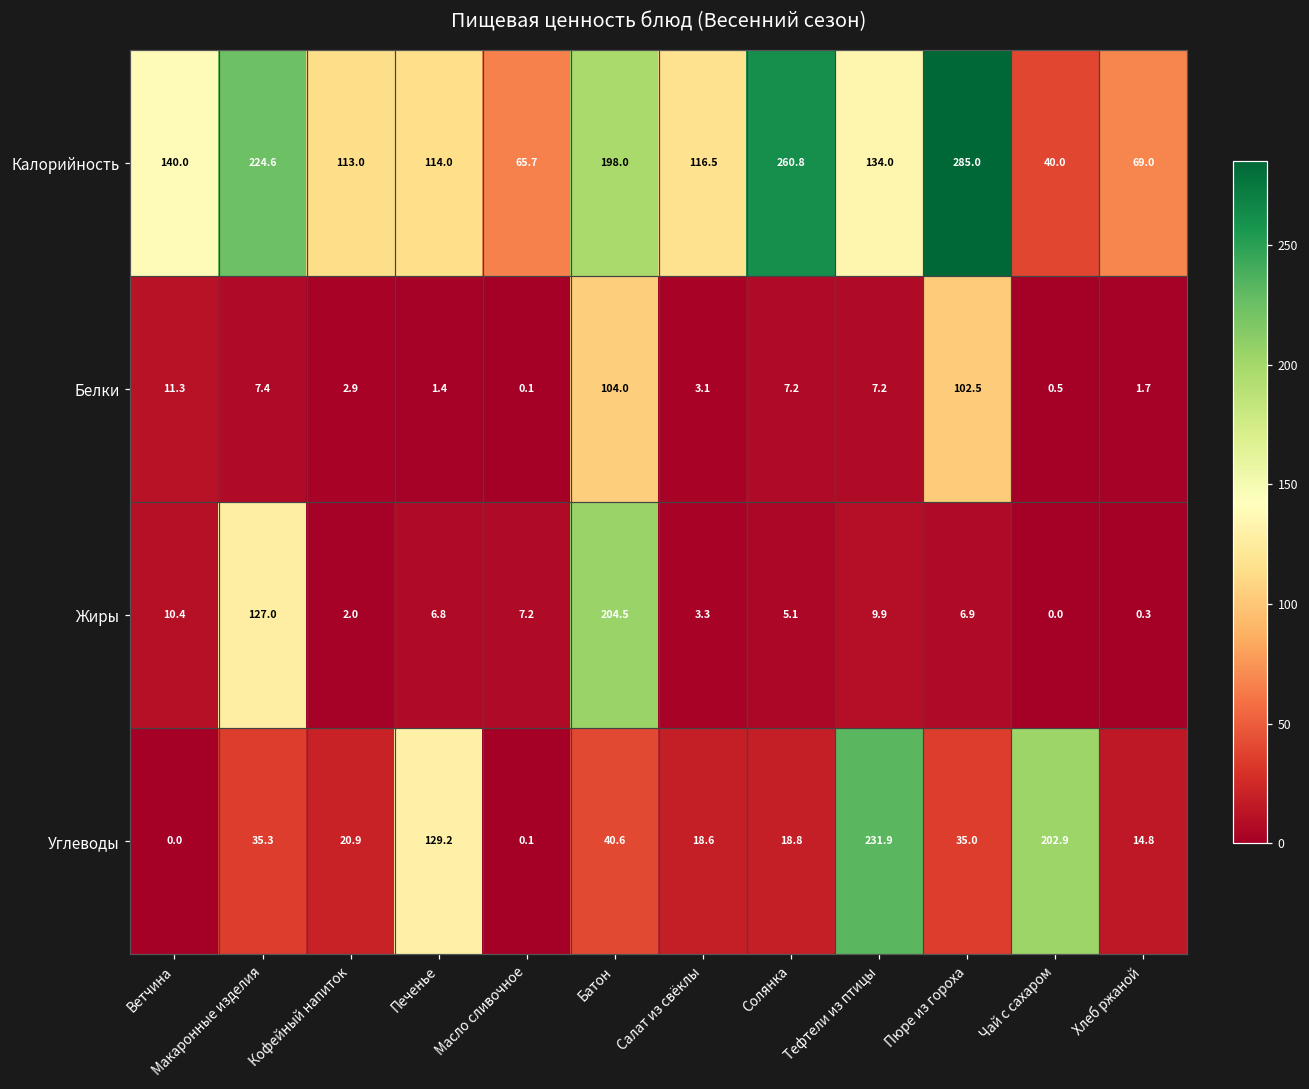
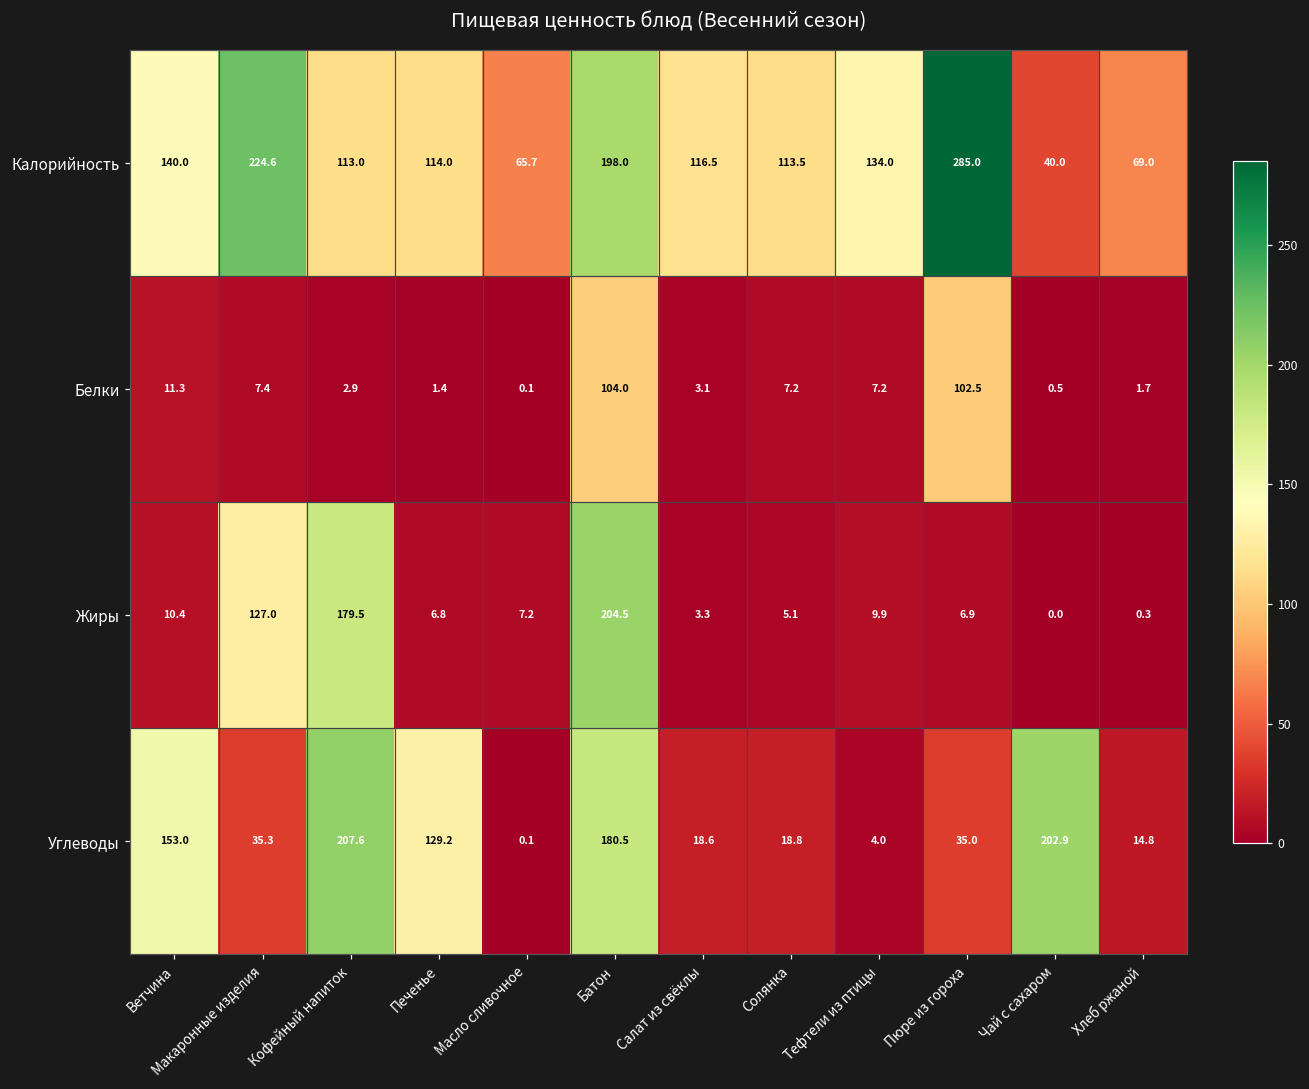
  {
    "Калорийность": {
      "Ветчина": 140.0,
      "Макаронные изделия": 224.6,
      "Кофейный напиток": 113.0,
      "Печенье": 114.0,
      "Масло сливочное": 65.7,
      "Батон": 198.0,
      "Салат из свёклы": 116.5,
-     "Солянка": 260.8,
+     "Солянка": 113.5,
      "Тефтели из птицы": 134.0,
      "Пюре из гороха": 285.0,
      "Чай с сахаром": 40.0,
      "Хлеб ржаной": 69.0
    },
    "Белки": {
      "Ветчина": 11.3,
      "Макаронные изделия": 7.4,
      "Кофейный напиток": 2.9,
      "Печенье": 1.4,
      "Масло сливочное": 0.1,
      "Батон": 104.0,
      "Салат из свёклы": 3.1,
      "Солянка": 7.2,
      "Тефтели из птицы": 7.2,
      "Пюре из гороха": 102.5,
      "Чай с сахаром": 0.5,
      "Хлеб ржаной": 1.7
    },
    "Жиры": {
      "Ветчина": 10.4,
      "Макаронные изделия": 127.0,
-     "Кофейный напиток": 2.0,
+     "Кофейный напиток": 179.5,
      "Печенье": 6.8,
      "Масло сливочное": 7.2,
      "Батон": 204.5,
      "Салат из свёклы": 3.3,
      "Солянка": 5.1,
      "Тефтели из птицы": 9.9,
      "Пюре из гороха": 6.9,
      "Чай с сахаром": 0.0,
      "Хлеб ржаной": 0.3
    },
    "Углеводы": {
-     "Ветчина": 0.0,
+     "Ветчина": 153.0,
      "Макаронные изделия": 35.3,
-     "Кофейный напиток": 20.9,
+     "Кофейный напиток": 207.6,
      "Печенье": 129.2,
      "Масло сливочное": 0.1,
-     "Батон": 40.6,
+     "Батон": 180.5,
      "Салат из свёклы": 18.6,
      "Солянка": 18.8,
-     "Тефтели из птицы": 231.9,
+     "Тефтели из птицы": 4.0,
      "Пюре из гороха": 35.0,
      "Чай с сахаром": 202.9,
      "Хлеб ржаной": 14.8
    }
  }
